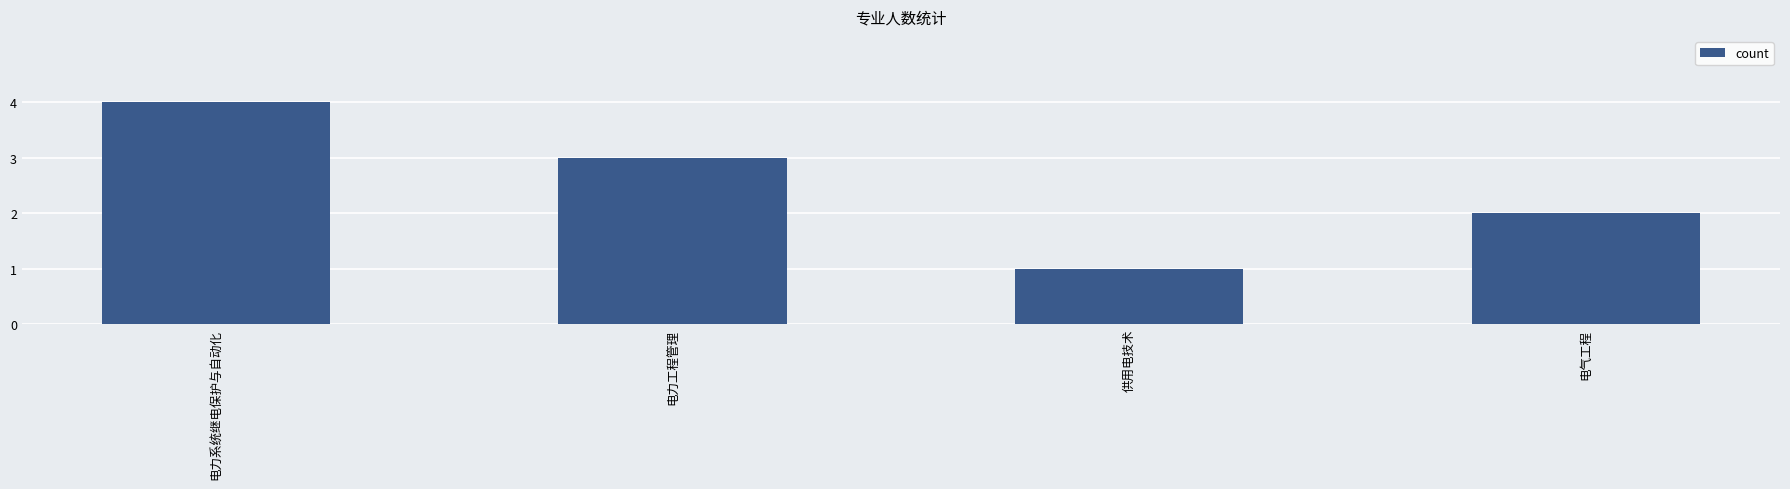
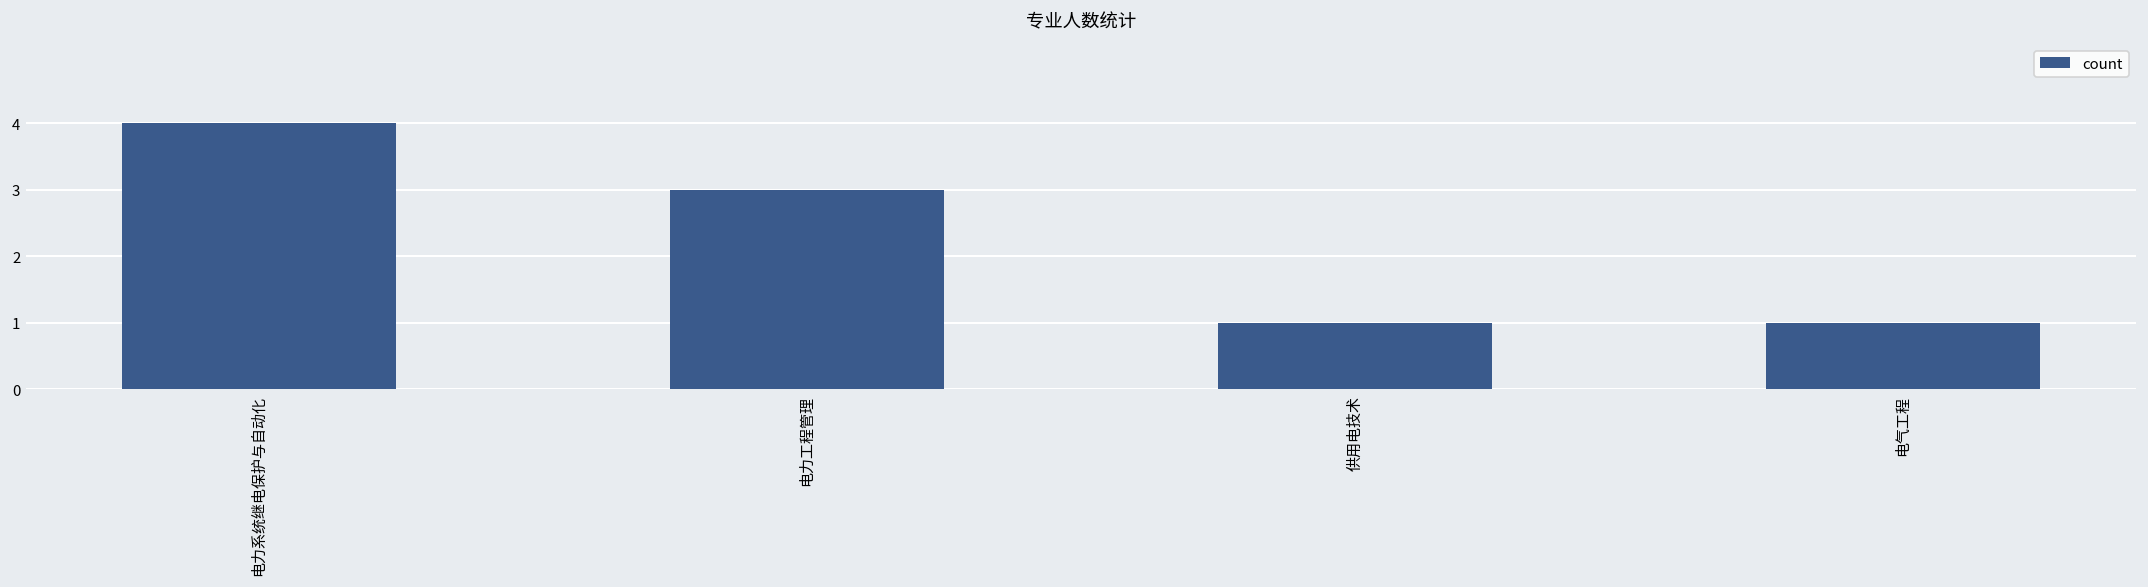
  {
    "电力系统继电保护与自动化": 4,
    "电力工程管理": 3,
    "供用电技术": 1,
-   "电气工程": 2
+   "电气工程": 1
  }
